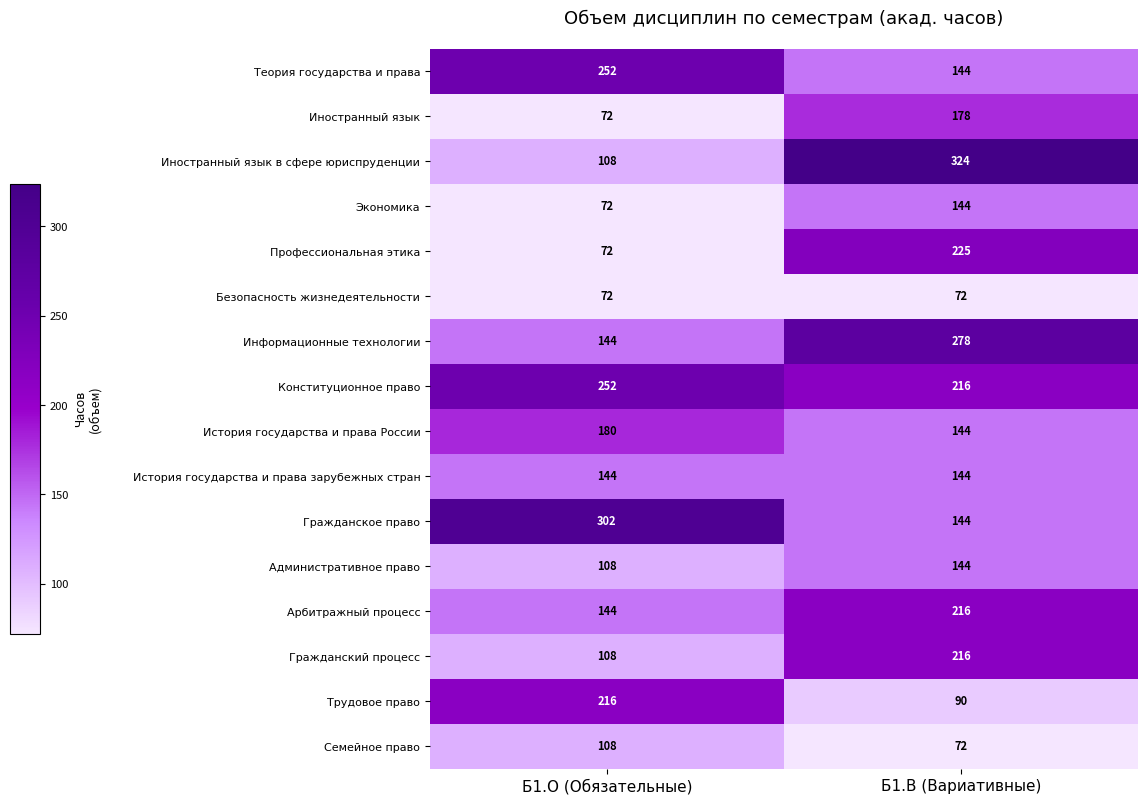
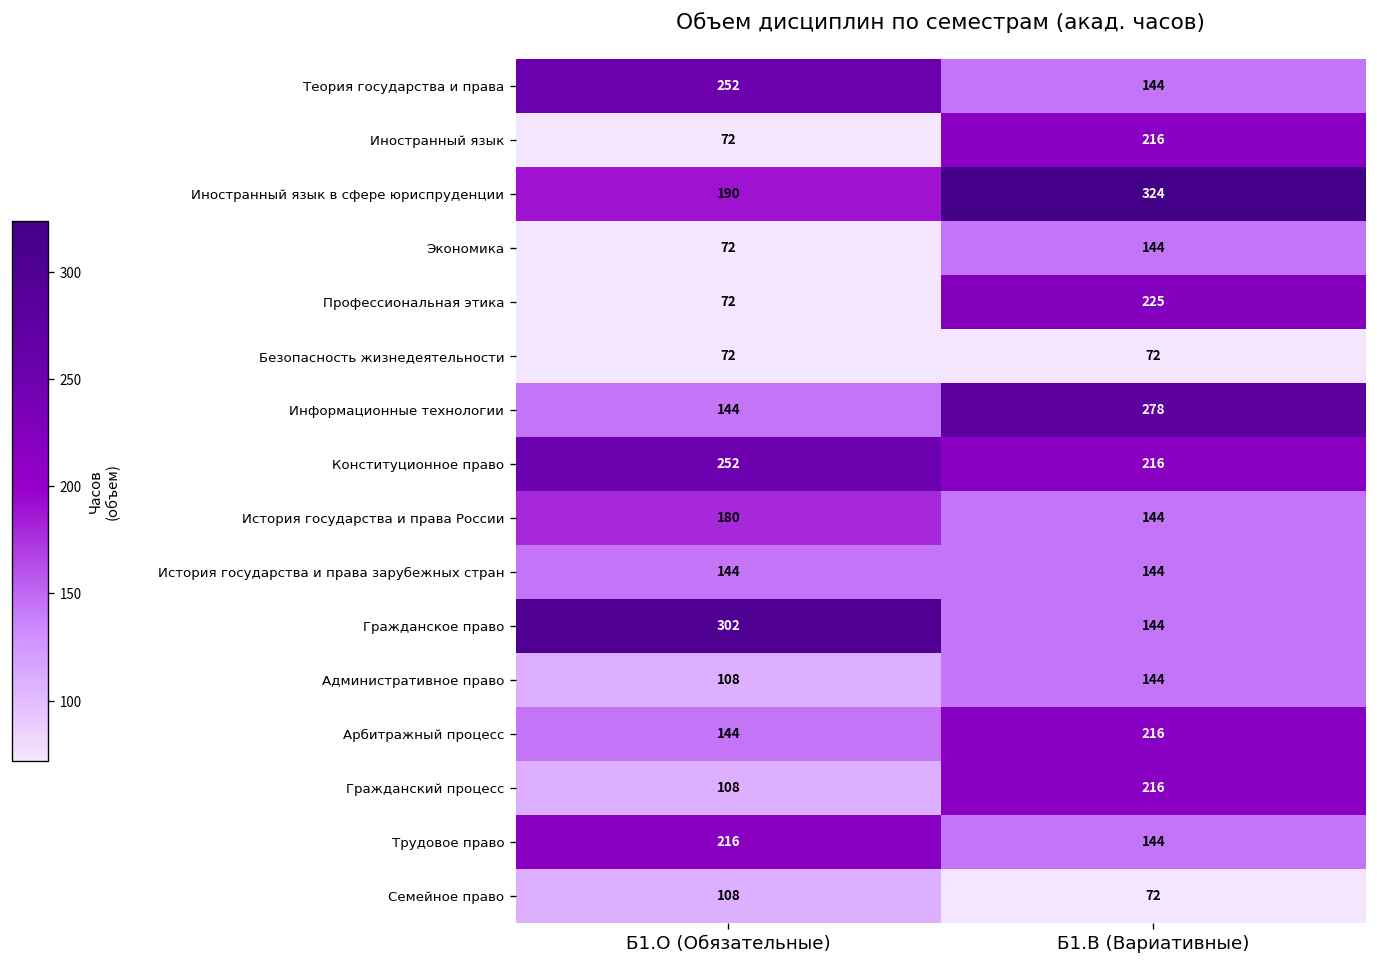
  {
    "Теория государства и права": {
      "Б1.О (Обязательные)": 252,
      "Б1.В (Вариативные)": 144
    },
    "Иностранный язык": {
      "Б1.О (Обязательные)": 72,
-     "Б1.В (Вариативные)": 178
+     "Б1.В (Вариативные)": 216
    },
    "Иностранный язык в сфере юриспруденции": {
-     "Б1.О (Обязательные)": 108,
+     "Б1.О (Обязательные)": 190,
      "Б1.В (Вариативные)": 324
    },
    "Экономика": {
      "Б1.О (Обязательные)": 72,
      "Б1.В (Вариативные)": 144
    },
    "Профессиональная этика": {
      "Б1.О (Обязательные)": 72,
      "Б1.В (Вариативные)": 225
    },
    "Безопасность жизнедеятельности": {
      "Б1.О (Обязательные)": 72,
      "Б1.В (Вариативные)": 72
    },
    "Информационные технологии": {
      "Б1.О (Обязательные)": 144,
      "Б1.В (Вариативные)": 278
    },
    "Конституционное право": {
      "Б1.О (Обязательные)": 252,
      "Б1.В (Вариативные)": 216
    },
    "История государства и права России": {
      "Б1.О (Обязательные)": 180,
      "Б1.В (Вариативные)": 144
    },
    "История государства и права зарубежных стран": {
      "Б1.О (Обязательные)": 144,
      "Б1.В (Вариативные)": 144
    },
    "Гражданское право": {
      "Б1.О (Обязательные)": 302,
      "Б1.В (Вариативные)": 144
    },
    "Административное право": {
      "Б1.О (Обязательные)": 108,
      "Б1.В (Вариативные)": 144
    },
    "Арбитражный процесс": {
      "Б1.О (Обязательные)": 144,
      "Б1.В (Вариативные)": 216
    },
    "Гражданский процесс": {
      "Б1.О (Обязательные)": 108,
      "Б1.В (Вариативные)": 216
    },
    "Трудовое право": {
      "Б1.О (Обязательные)": 216,
-     "Б1.В (Вариативные)": 90
+     "Б1.В (Вариативные)": 144
    },
    "Семейное право": {
      "Б1.О (Обязательные)": 108,
      "Б1.В (Вариативные)": 72
    }
  }
